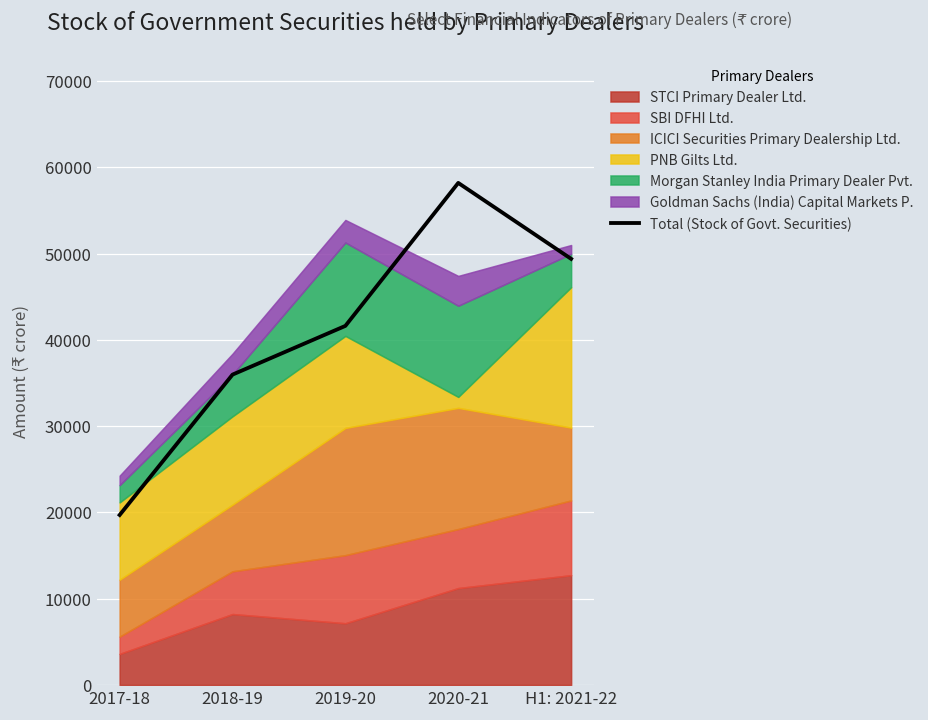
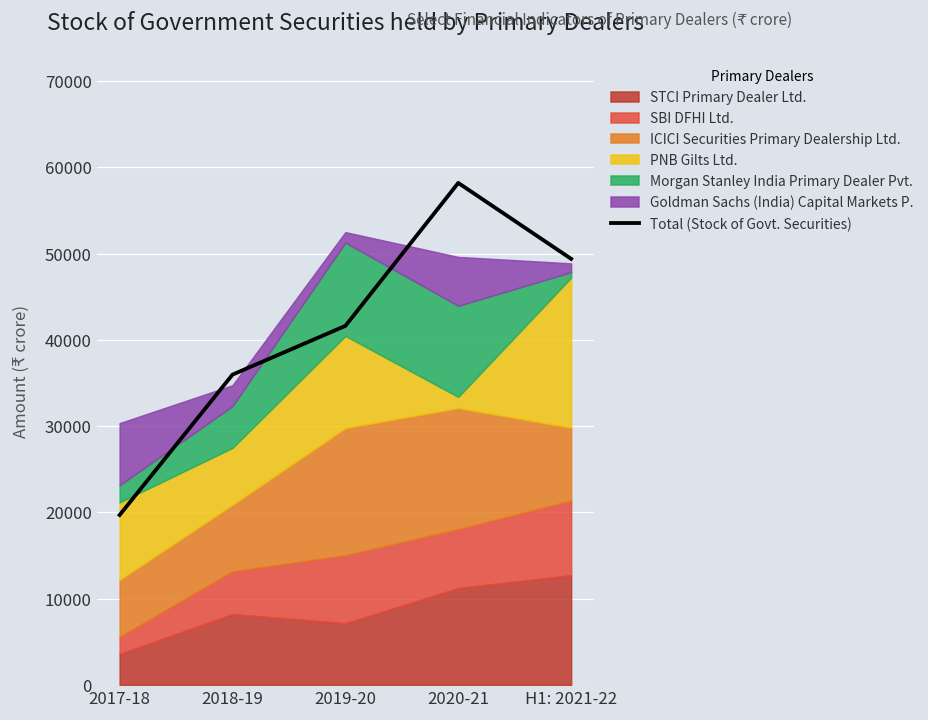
  {
    "Total (Stock of Govt. Securities)": {
      "2017-18": 20000,
      "2019-20": 42000,
      "2020-21": 58000,
      "H1: 2021-22": 49000
    },
    "PNB Gilts Ltd.": {
      "2017-18": 9000,
-     "2018-19": 10000,
+     "2018-19": 7000,
      "2019-20": 11000,
      "2020-21": 1000,
-     "H1: 2021-22": 16000
+     "H1: 2021-22": 17000
    },
    "Morgan Stanley India Primary Dealer Pvt.": {
      "2017-18": 2000,
      "2019-20": 11000,
      "2020-21": 11000,
-     "H1: 2021-22": 4000
+     "H1: 2021-22": 1000
    },
    "Goldman Sachs (India) Capital Markets P.": {
-     "2017-18": 1000,
+     "2017-18": 7000,
      "2018-19": 2000,
-     "2019-20": 3000,
-     "2020-21": 3000,
+     "2019-20": 1000,
+     "2020-21": 6000,
      "H1: 2021-22": 1000
    }
  }
